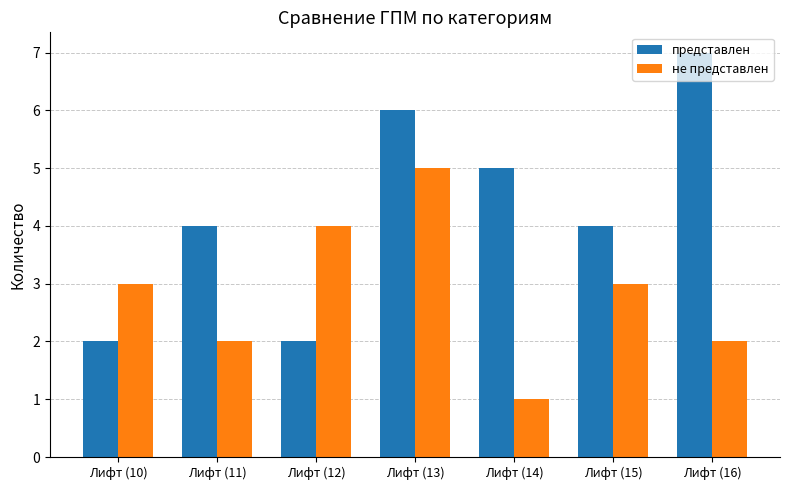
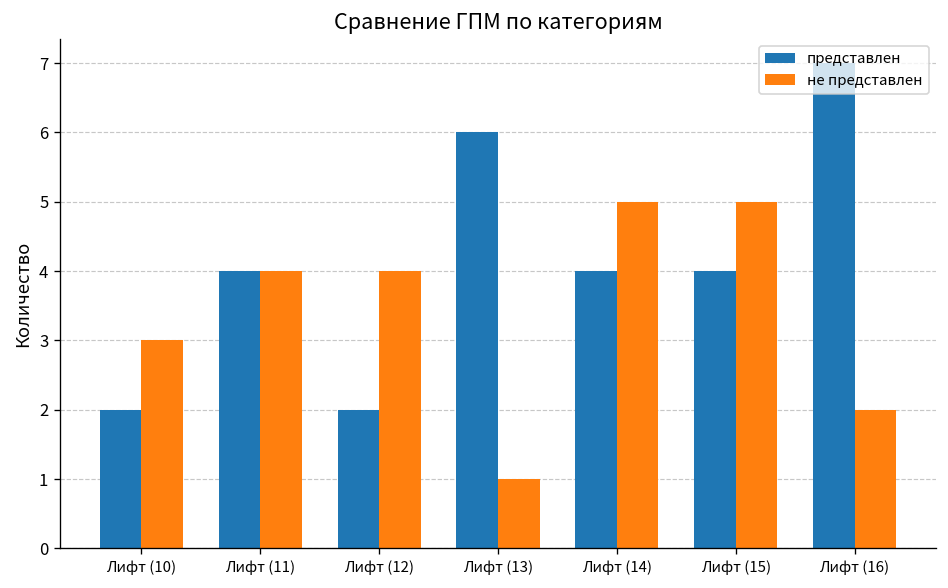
  {
    "представлен": {
      "Лифт (10)": 2,
      "Лифт (11)": 4,
      "Лифт (12)": 2,
      "Лифт (13)": 6,
-     "Лифт (14)": 5,
+     "Лифт (14)": 4,
      "Лифт (15)": 4
    },
    "не представлен": {
      "Лифт (10)": 3,
-     "Лифт (11)": 2,
+     "Лифт (11)": 4,
      "Лифт (12)": 4,
-     "Лифт (13)": 5,
-     "Лифт (14)": 1,
-     "Лифт (15)": 3,
+     "Лифт (13)": 1,
+     "Лифт (14)": 5,
+     "Лифт (15)": 5,
      "Лифт (16)": 2
    }
  }
